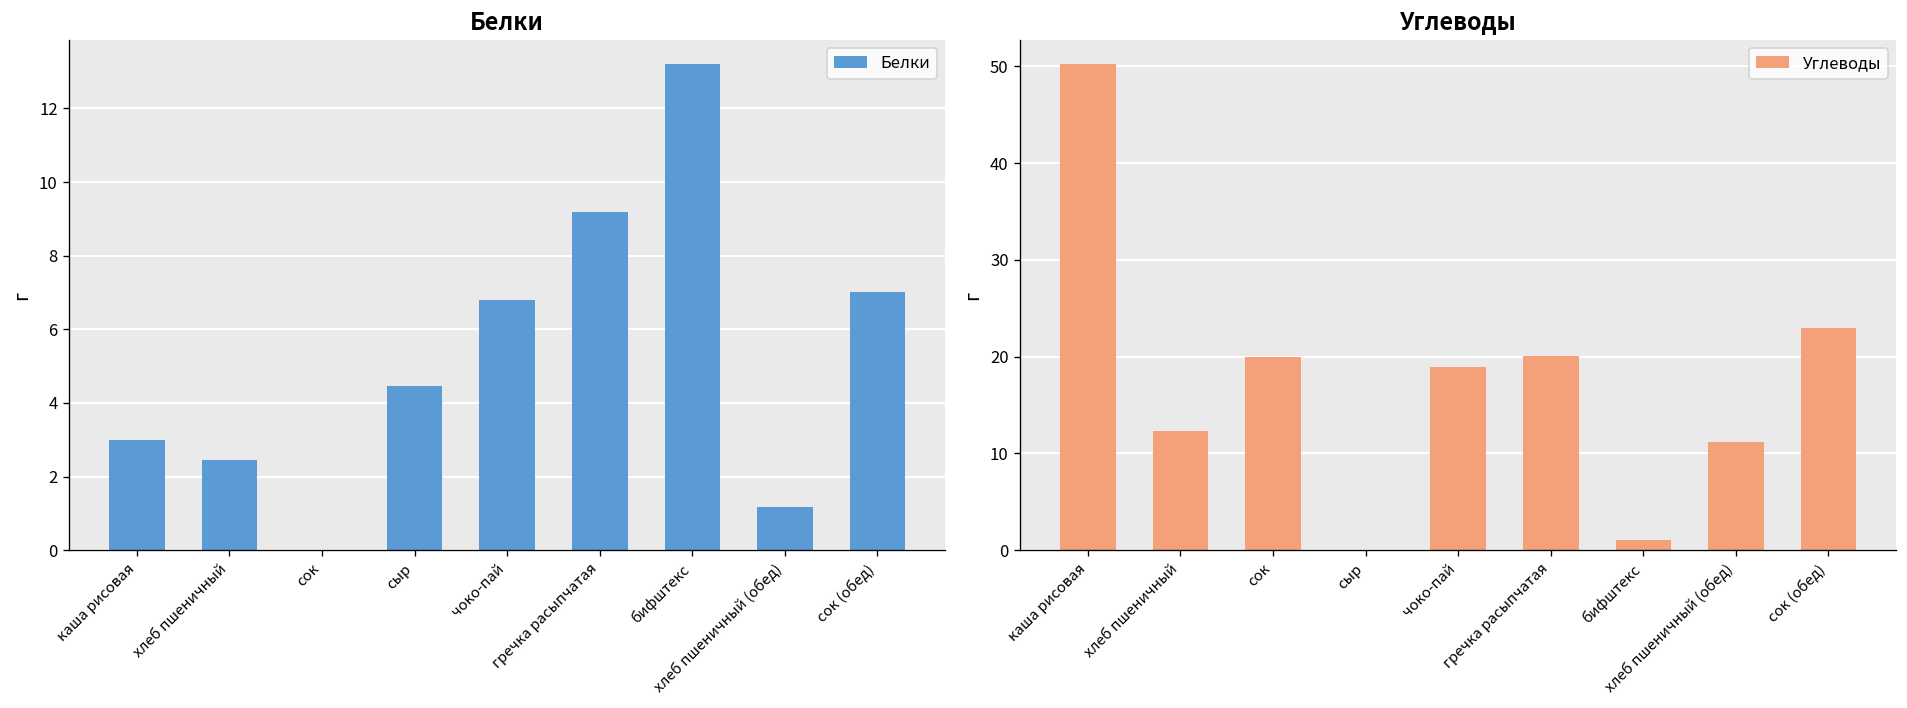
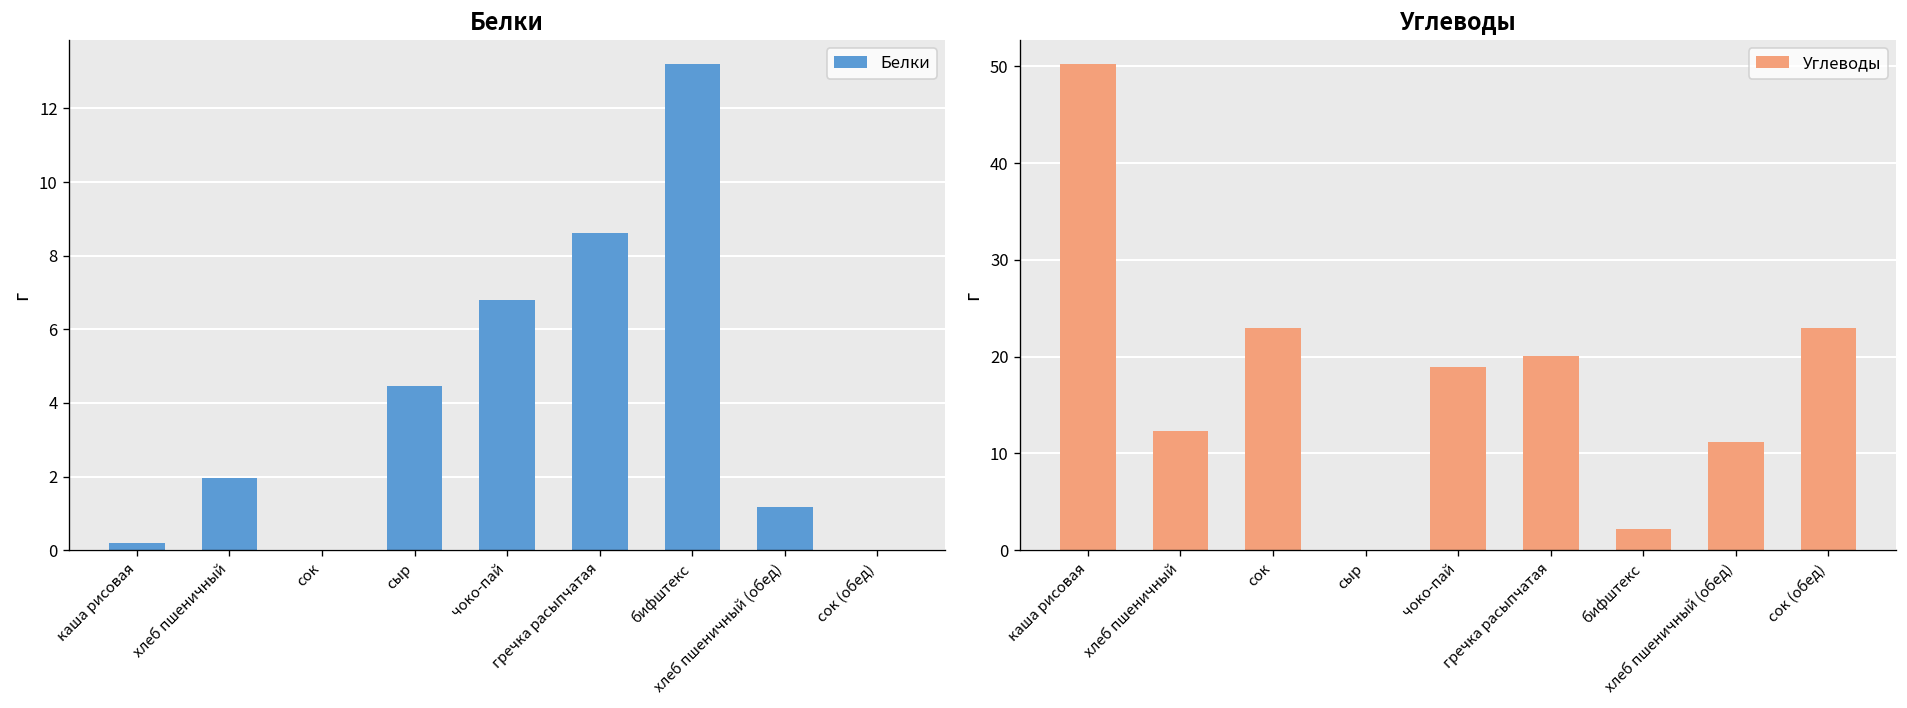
  {
    "Белки": {
-     "каша рисовая": 3.0,
-     "хлеб пшеничный": 2.5,
+     "каша рисовая": 0.2,
+     "хлеб пшеничный": 2.0,
      "сок": 0.0,
      "сыр": 4.5,
      "чоко-пай": 6.8,
-     "гречка расыпчатая": 9.2,
+     "гречка расыпчатая": 8.6,
      "бифштекс": 13.2,
      "хлеб пшеничный (обед)": 1.2,
-     "сок (обед)": 7
+     "сок (обед)": 0
    },
    "Углеводы": {
      "каша рисовая": 50,
      "хлеб пшеничный": 12,
-     "сок": 20,
+     "сок": 23,
      "сыр": 0,
      "чоко-пай": 19,
      "гречка расыпчатая": 20,
-     "бифштекс": 1,
+     "бифштекс": 2,
      "хлеб пшеничный (обед)": 11,
      "сок (обед)": 23
    }
  }
